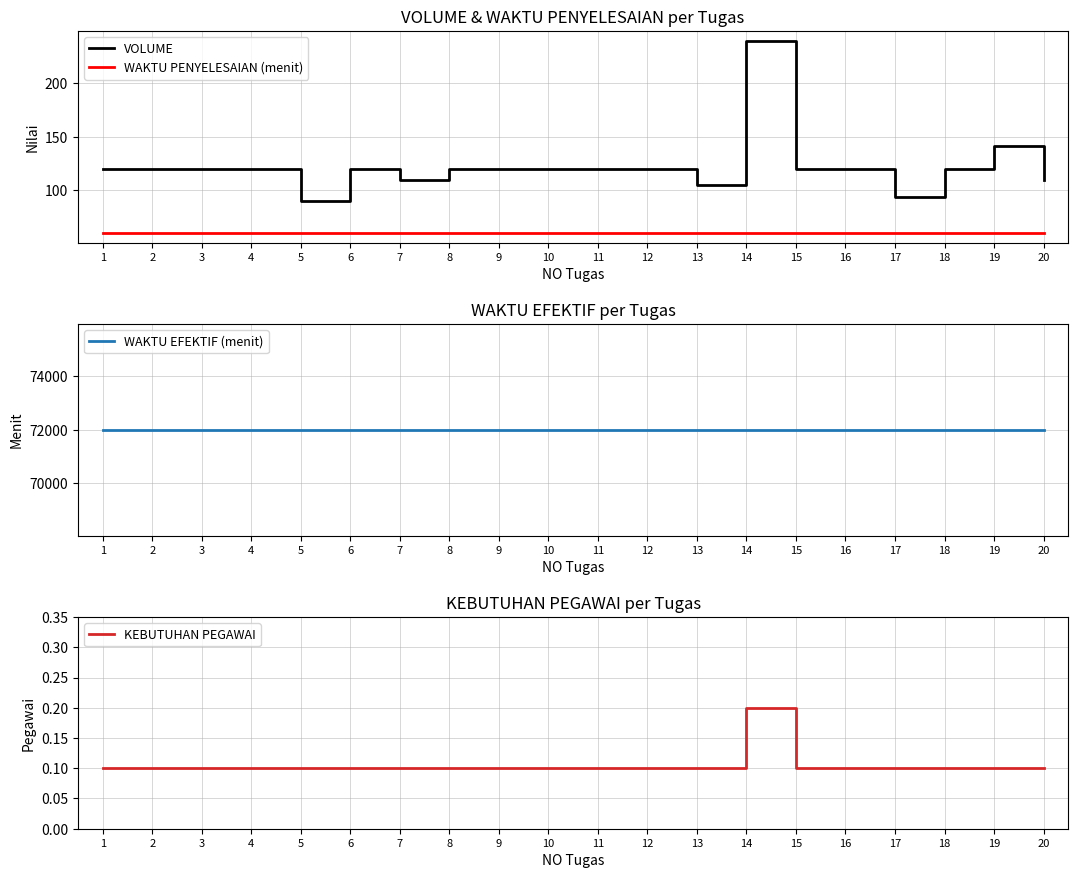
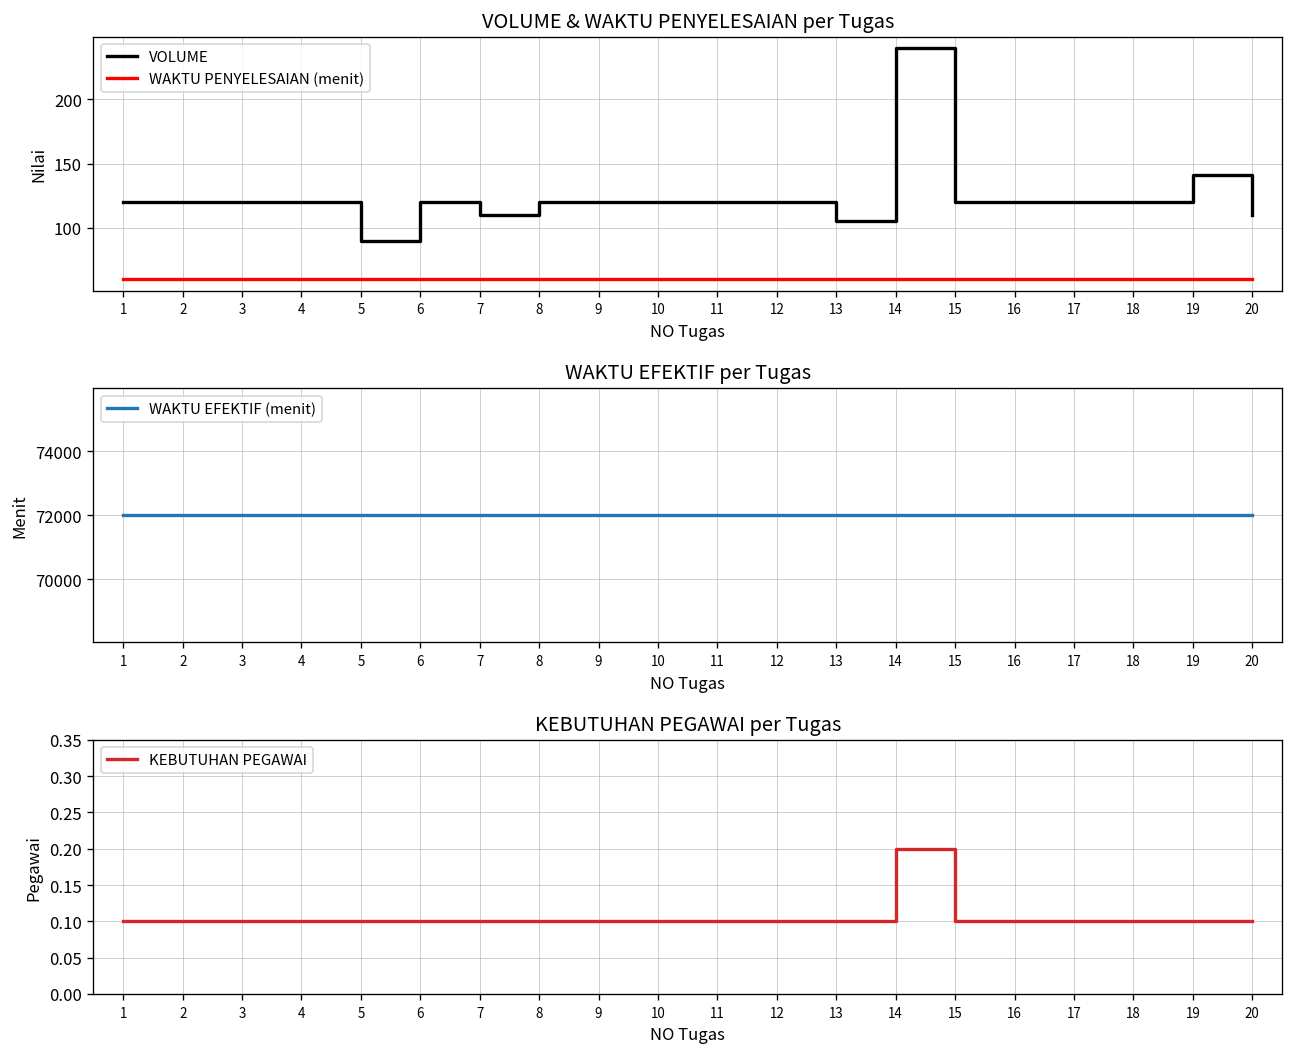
  {
    "VOLUME & WAKTU PENYELESAIAN per Tugas": {
      "VOLUME": {
        "1": 120,
        "2": 120,
        "3": 120,
        "4": 120,
        "5": 90,
        "6": 120,
        "7": 110,
        "8": 120,
        "9": 120,
        "10": 120,
        "11": 120,
        "12": 120,
        "13": 105,
        "14": 240,
        "15": 120,
        "16": 120,
-       "17": 94,
+       "17": 120,
        "18": 120,
        "19": 141,
        "20": 110
      },
      "WAKTU PENYELESAIAN (menit)": {
        "1": 60,
        "2": 60,
        "3": 60,
        "4": 60,
        "5": 60,
        "6": 60,
        "7": 60,
        "8": 60,
        "9": 60,
        "10": 60,
        "11": 60,
        "12": 60,
        "13": 60,
        "14": 60,
        "15": 60,
        "16": 60,
        "17": 60,
        "18": 60,
        "19": 60,
        "20": 60
      }
    },
    "WAKTU EFEKTIF per Tugas": {
      "1": 72000,
      "2": 72000,
      "3": 72000,
      "4": 72000,
      "5": 72000,
      "6": 72000,
      "7": 72000,
      "8": 72000,
      "9": 72000,
      "10": 72000,
      "11": 72000,
      "12": 72000,
      "13": 72000,
      "14": 72000,
      "15": 72000,
      "16": 72000,
      "17": 72000,
      "18": 72000,
      "19": 72000,
      "20": 72000
    },
    "KEBUTUHAN PEGAWAI per Tugas": {
      "1": 0.10,
      "2": 0.10,
      "3": 0.10,
      "4": 0.10,
      "5": 0.10,
      "6": 0.10,
      "7": 0.10,
      "8": 0.10,
      "9": 0.10,
      "10": 0.10,
      "11": 0.10,
      "12": 0.10,
      "13": 0.10,
      "14": 0.20,
      "15": 0.10,
      "16": 0.10,
      "17": 0.10,
      "18": 0.10,
      "19": 0.10,
      "20": 0.10
    }
  }
